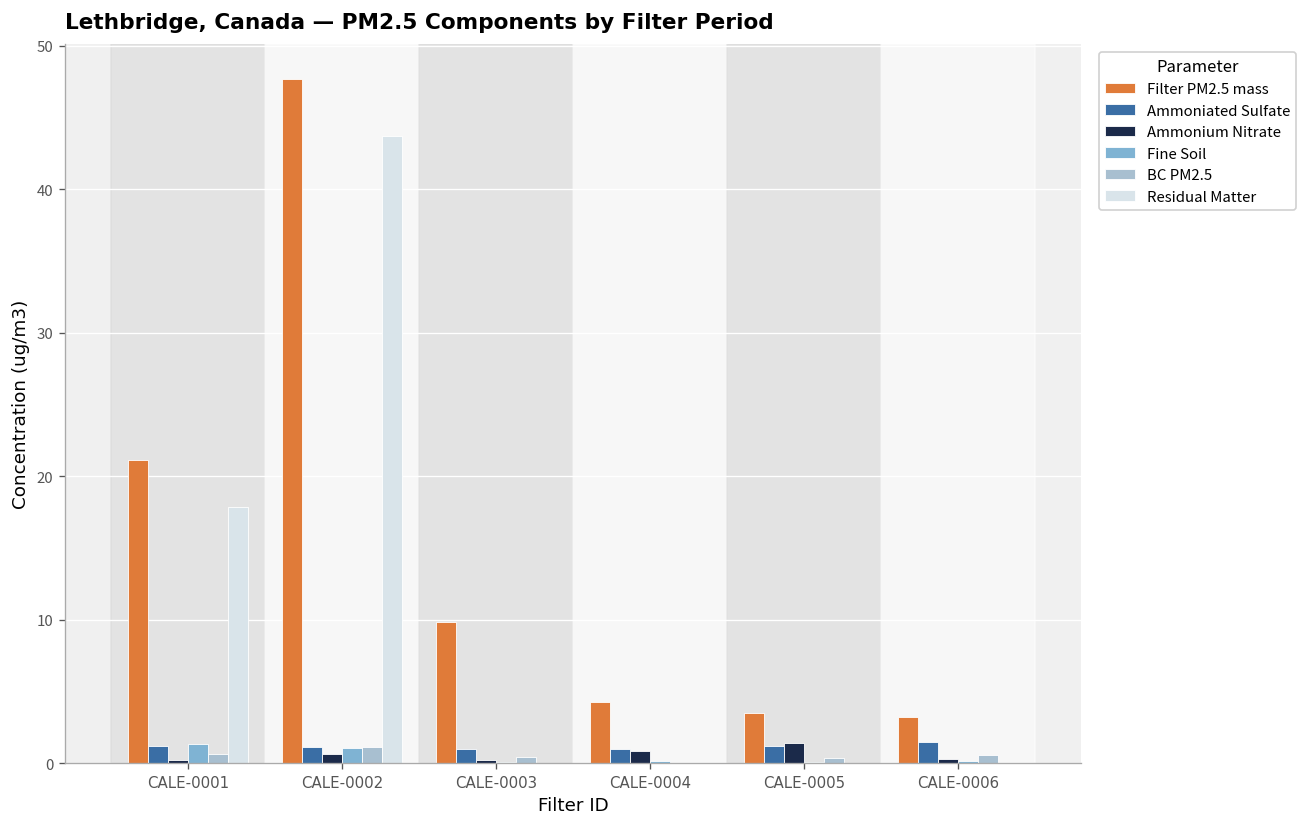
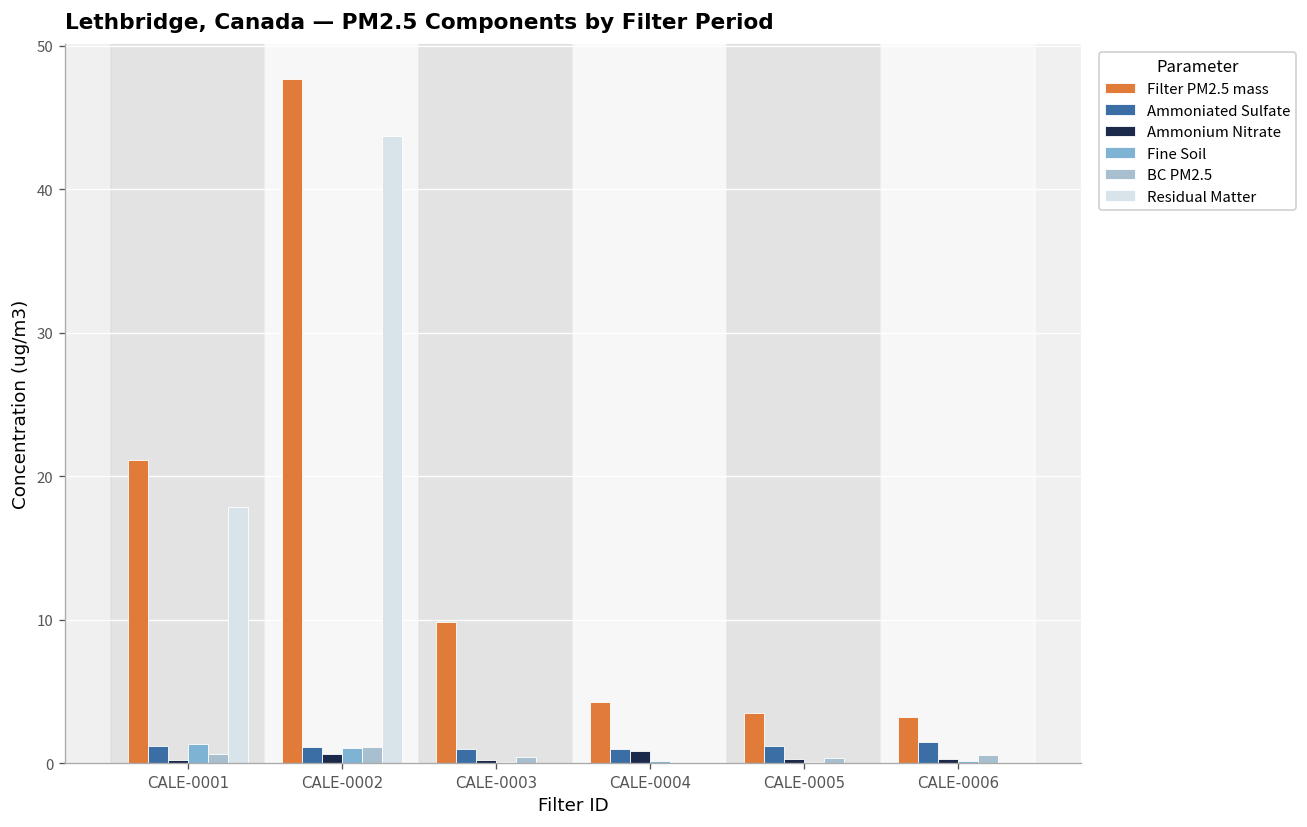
  {
    "Filter PM2.5 mass": {
      "CALE-0001": 21.1,
      "CALE-0002": 47.7,
      "CALE-0003": 9.9,
      "CALE-0004": 4.3,
      "CALE-0005": 3.5,
      "CALE-0006": 3.2
    },
    "Ammoniated Sulfate": {
      "CALE-0001": 1.2,
      "CALE-0002": 1.2,
      "CALE-0003": 1.0,
      "CALE-0004": 1.0,
      "CALE-0005": 1.2,
      "CALE-0006": 1.5
    },
    "Ammonium Nitrate": {
      "CALE-0002": 0.6,
      "CALE-0003": 0.2,
      "CALE-0004": 0.9,
-     "CALE-0005": 1.4,
+     "CALE-0005": 0.3,
      "CALE-0006": 0.3
    }
  }
